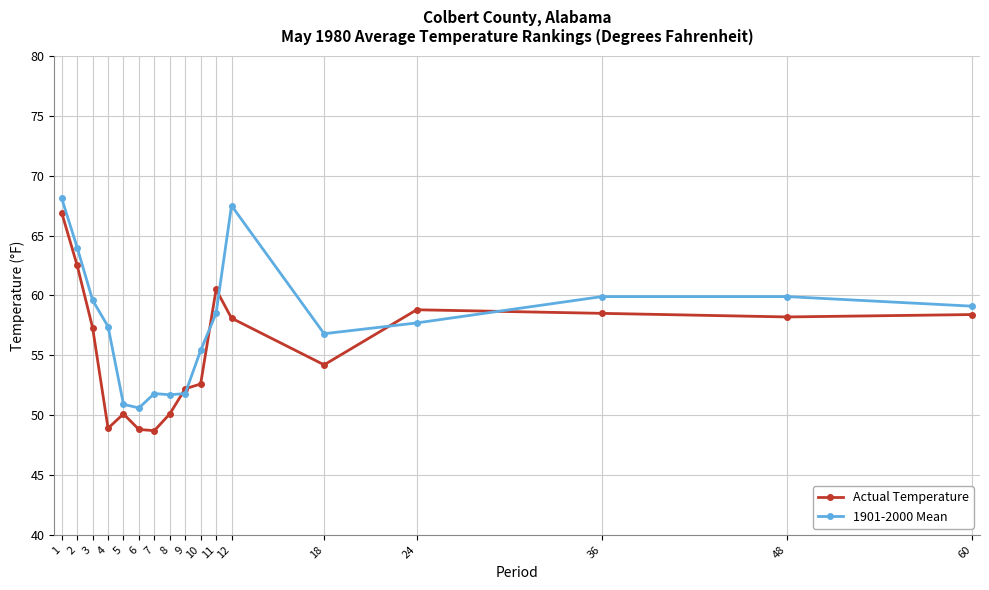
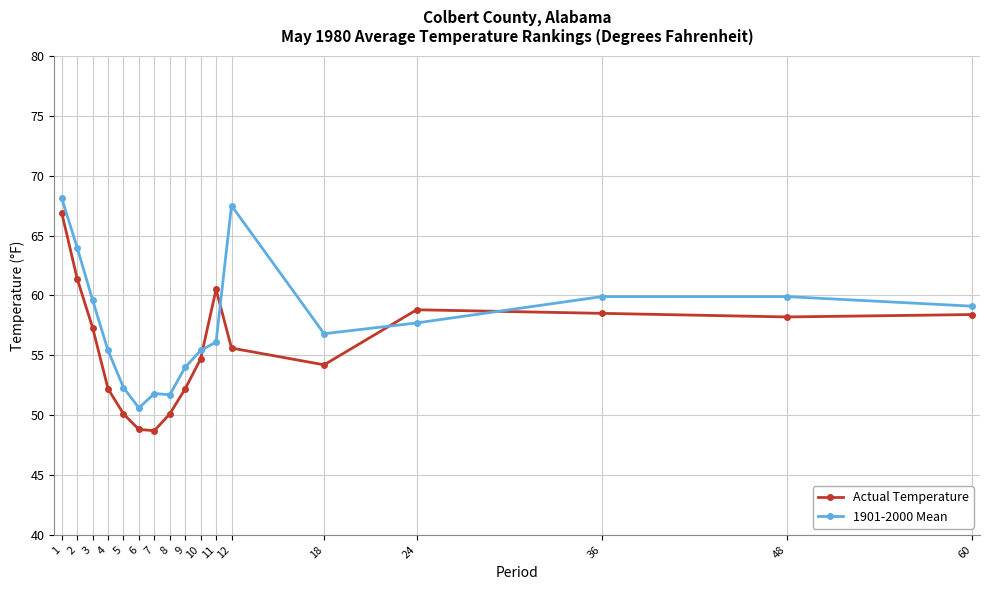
  {
    "Actual Temperature": {
      "1": 66.9,
-     "2": 62.5,
+     "2": 61.4,
      "3": 57.3,
-     "4": 48.9,
+     "4": 52.2,
      "5": 50.1,
      "6": 48.8,
      "7": 48.7,
      "8": 50.1,
      "9": 52.2,
-     "10": 52.6,
+     "10": 54.7,
      "11": 60.5,
-     "12": 58.1,
+     "12": 55.6,
      "18": 54.2,
      "24": 58.8,
      "36": 58.5,
      "48": 58.2,
      "60": 58.4
    },
    "1901-2000 Mean": {
      "1": 68.1,
      "2": 64.0,
      "3": 59.6,
-     "4": 57.4,
-     "5": 50.9,
+     "4": 55.4,
+     "5": 52.3,
      "6": 50.6,
      "7": 51.8,
      "8": 51.7,
-     "9": 51.8,
+     "9": 54.0,
      "10": 55.4,
-     "11": 58.5,
+     "11": 56.1,
      "12": 67.5,
      "18": 56.8,
      "24": 57.7,
      "36": 59.9,
      "48": 59.9,
      "60": 59.1
    }
  }
